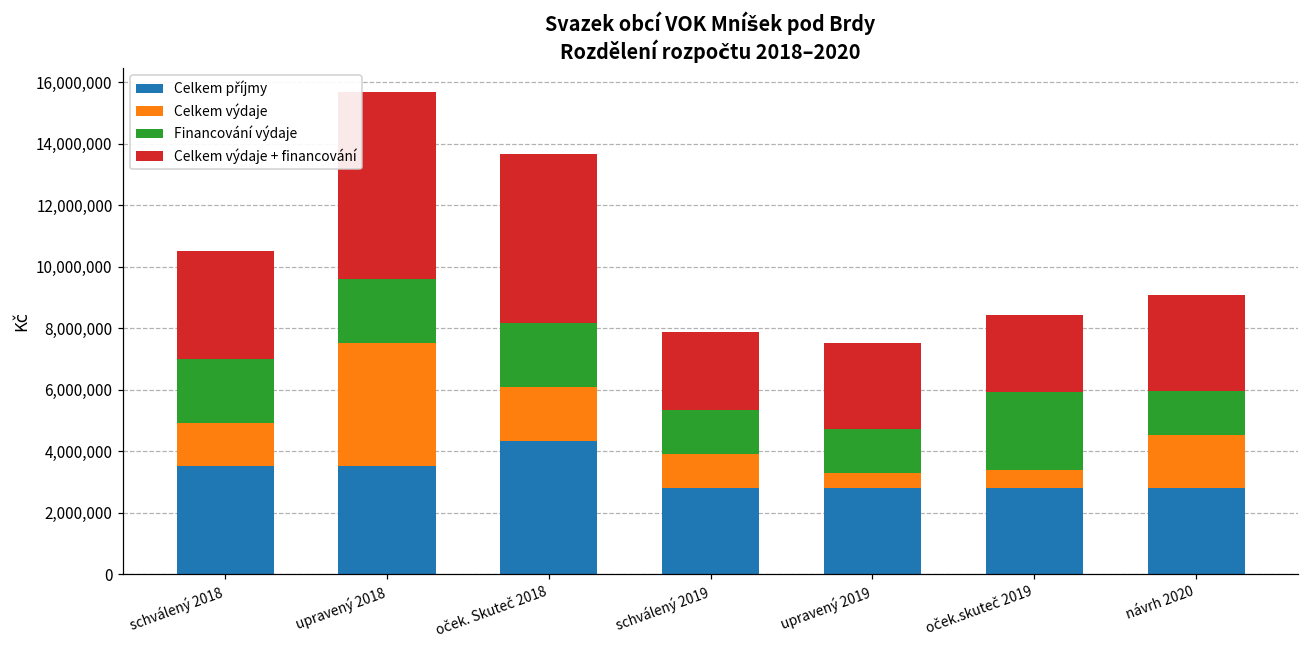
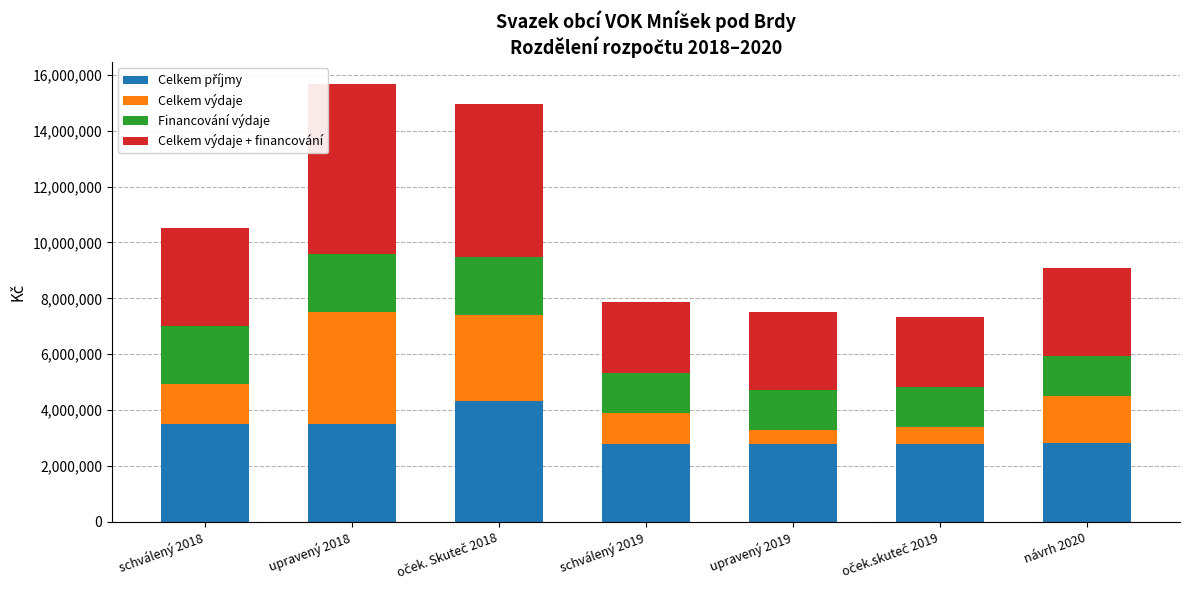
  {
    "Celkem příjmy": {
      "schválený 2018": "3,500,000",
      "upravený 2018": "3,500,000",
      "oček. Skuteč 2018": "4,300,000",
      "schválený 2019": "2,800,000",
      "upravený 2019": "2,800,000",
      "oček.skuteč 2019": "2,800,000",
      "návrh 2020": "2,800,000"
    },
    "Celkem výdaje": {
      "schválený 2018": "1,400,000",
      "upravený 2018": "4,000,000",
-     "oček. Skuteč 2018": "1,800,000",
+     "oček. Skuteč 2018": "3,000,000",
      "schválený 2019": "1,100,000",
      "upravený 2019": "500,000",
      "oček.skuteč 2019": "600,000",
      "návrh 2020": "1,700,000"
    },
    "Financování výdaje": {
      "schválený 2018": "2,100,000",
      "upravený 2018": "2,100,000",
      "oček. Skuteč 2018": "2,100,000",
      "schválený 2019": "1,400,000",
      "upravený 2019": "1,400,000",
-     "oček.skuteč 2019": "2,500,000",
+     "oček.skuteč 2019": "1,400,000",
      "návrh 2020": "1,400,000"
    },
    "Celkem výdaje + financování": {
      "schválený 2018": "3,500,000",
      "upravený 2018": "6,100,000",
      "oček. Skuteč 2018": "5,500,000",
      "schválený 2019": "2,500,000",
      "upravený 2019": "2,800,000",
      "oček.skuteč 2019": "2,500,000",
      "návrh 2020": "3,100,000"
    }
  }
